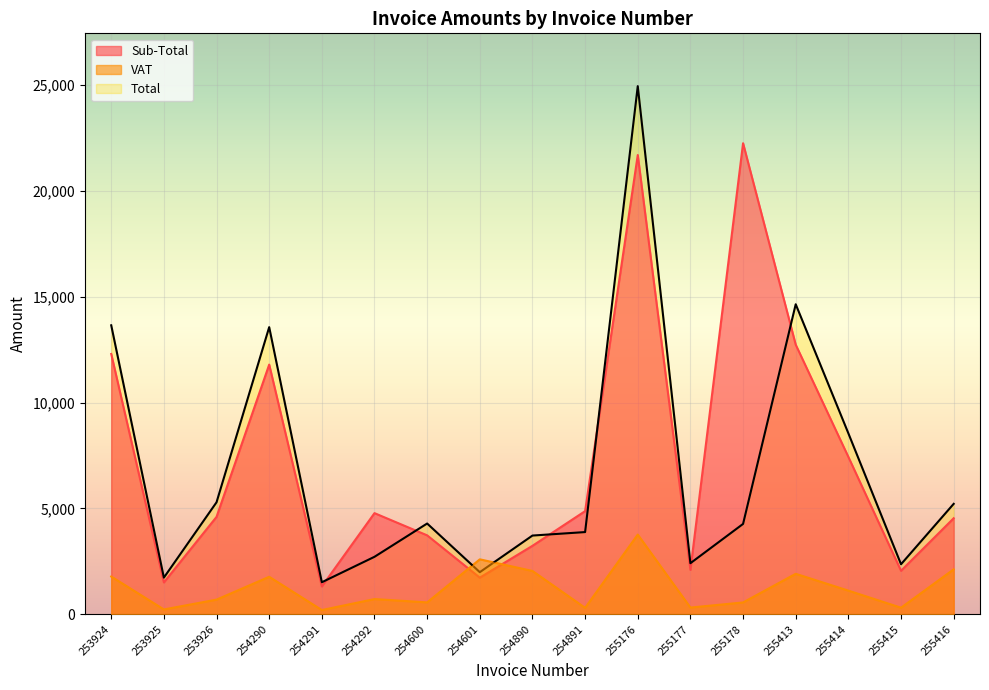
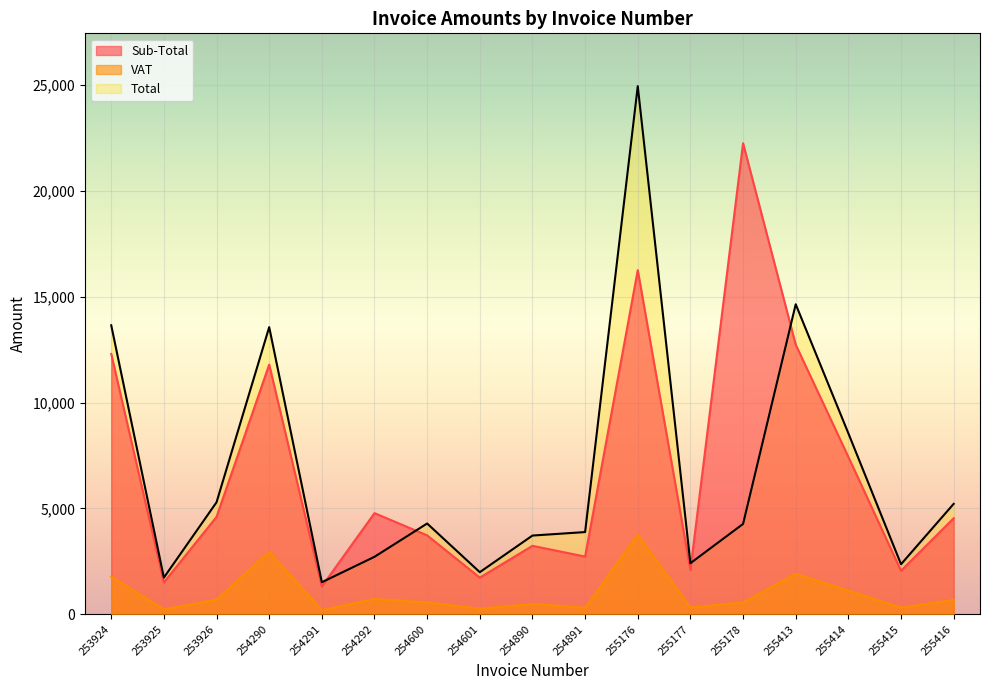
  {
    "Sub-Total": {
      "253924": "12,300",
      "253925": "1,500",
      "253926": "4,600",
      "254290": "11,800",
      "254291": "1,300",
      "254292": "4,800",
      "254600": "3,700",
      "254601": "1,700",
      "254890": "3,200",
-     "254891": "4,900",
-     "255176": "21,700",
+     "254891": "2,700",
+     "255176": "16,300",
      "255177": "2,100",
      "255178": "22,300",
      "255413": "12,700",
      "255414": "7,400",
      "255415": "2,100",
      "255416": "4,500"
    },
    "VAT": {
      "253924": "1,800",
      "253925": "200",
      "253926": "700",
-     "254290": "1,800",
+     "254290": "2,900",
      "254291": "200",
      "254292": "700",
      "254600": "600",
-     "254601": "2,600",
-     "254890": "2,000",
+     "254601": "300",
+     "254890": "500",
      "254891": "300",
      "255176": "3,800",
      "255177": "300",
      "255178": "600",
      "255413": "1,900",
      "255414": "1,100",
      "255415": "300",
-     "255416": "2,100"
+     "255416": "700"
    },
    "Total": {
      "253924": "13,700",
      "253925": "1,700",
      "253926": "5,300",
      "254290": "13,600",
      "254291": "1,500",
      "254292": "2,700",
      "254600": "4,300",
      "254601": "2,000",
      "254890": "3,700",
      "254891": "3,900",
      "255176": "25,000",
      "255177": "2,400",
      "255178": "4,300",
      "255413": "14,600",
      "255414": "8,600",
      "255415": "2,400",
      "255416": "5,200"
    }
  }
